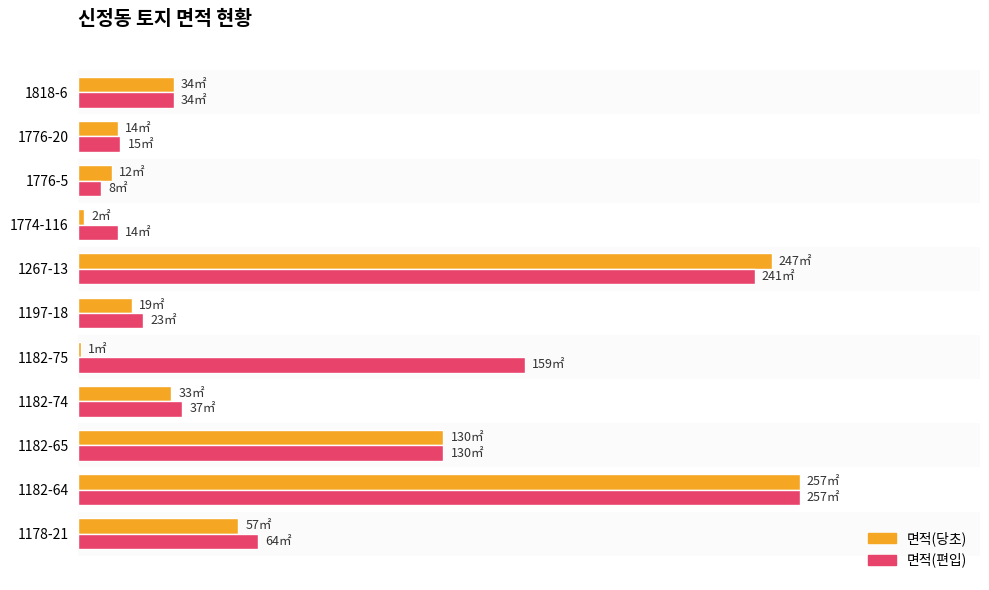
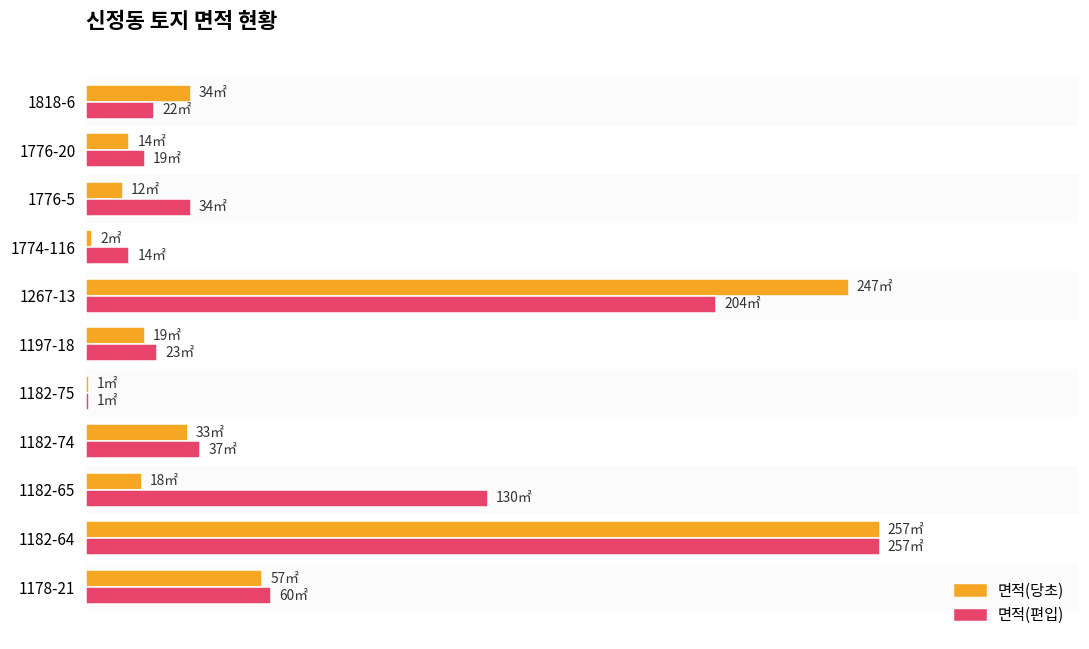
  {
    "면적(당초)": {
      "1818-6": "34㎡",
      "1776-20": "14㎡",
      "1776-5": "12㎡",
      "1774-116": "2㎡",
      "1267-13": "247㎡",
      "1197-18": "19㎡",
      "1182-75": "1㎡",
      "1182-74": "33㎡",
-     "1182-65": "130㎡",
+     "1182-65": "18㎡",
      "1182-64": "257㎡",
      "1178-21": "57㎡"
    },
    "면적(편입)": {
-     "1818-6": "34㎡",
-     "1776-20": "15㎡",
-     "1776-5": "8㎡",
+     "1818-6": "22㎡",
+     "1776-20": "19㎡",
+     "1776-5": "34㎡",
      "1774-116": "14㎡",
-     "1267-13": "241㎡",
+     "1267-13": "204㎡",
      "1197-18": "23㎡",
-     "1182-75": "159㎡",
+     "1182-75": "1㎡",
      "1182-74": "37㎡",
      "1182-65": "130㎡",
      "1182-64": "257㎡",
-     "1178-21": "64㎡"
+     "1178-21": "60㎡"
    }
  }
